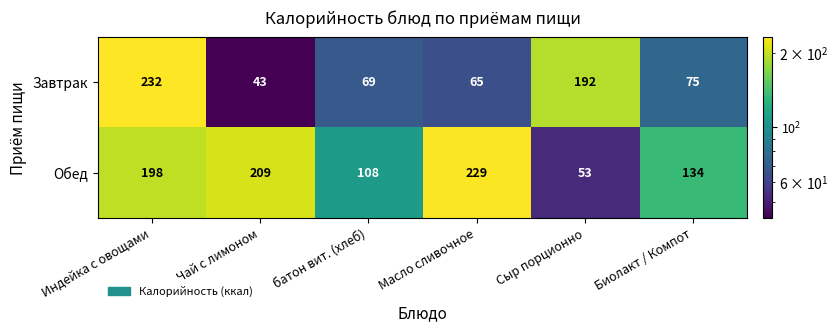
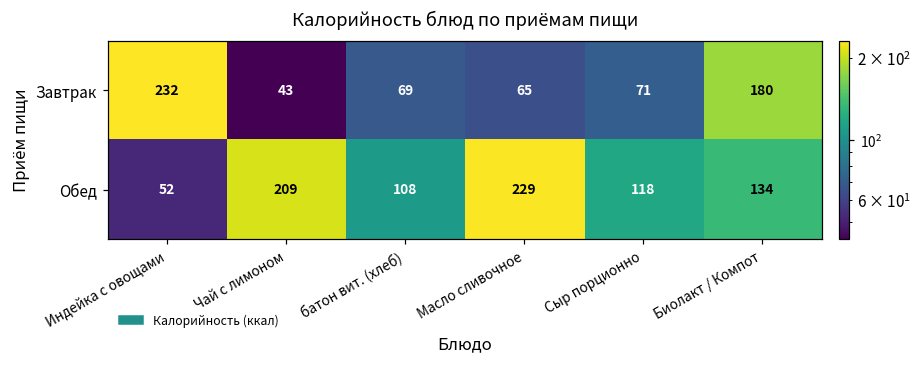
  {
    "Завтрак": {
      "Индейка с овощами": 232,
      "Чай с лимоном": 43,
      "батон вит. (хлеб)": 69,
      "Масло сливочное": 65,
-     "Сыр порционно": 192,
-     "Биолакт / Компот": 75
+     "Сыр порционно": 71,
+     "Биолакт / Компот": 180
    },
    "Обед": {
-     "Индейка с овощами": 198,
+     "Индейка с овощами": 52,
      "Чай с лимоном": 209,
      "батон вит. (хлеб)": 108,
      "Масло сливочное": 229,
-     "Сыр порционно": 53,
+     "Сыр порционно": 118,
      "Биолакт / Компот": 134
    }
  }
